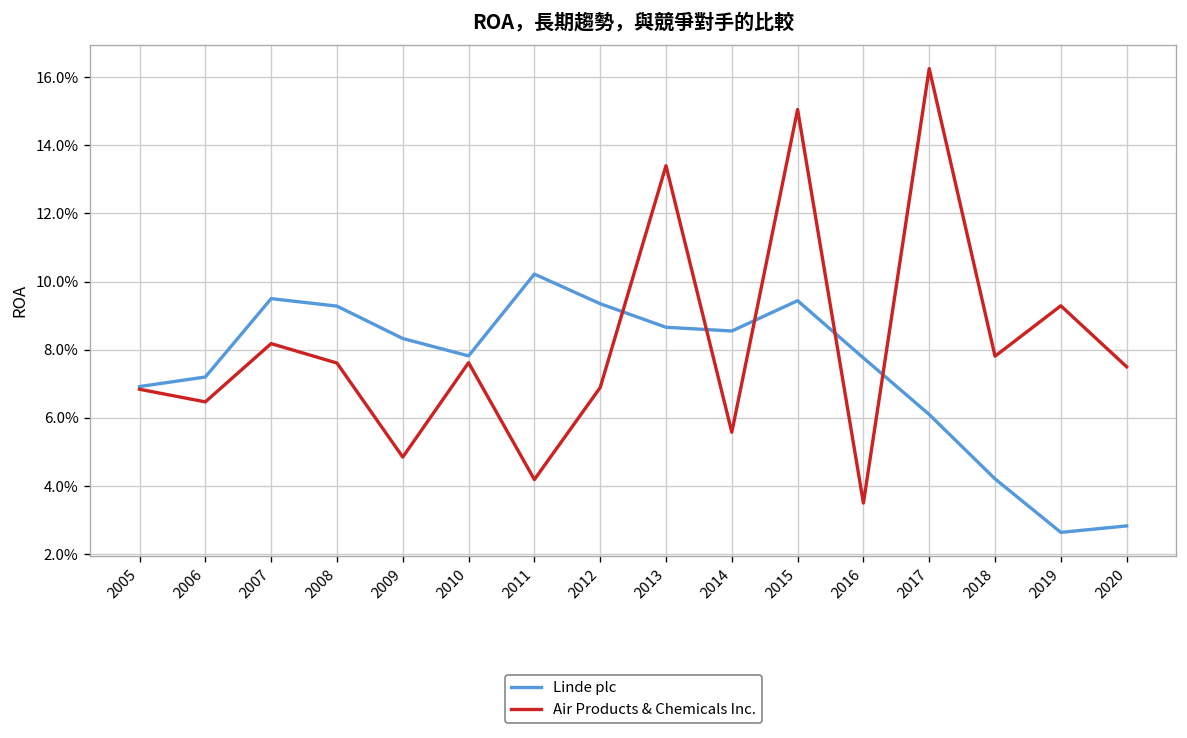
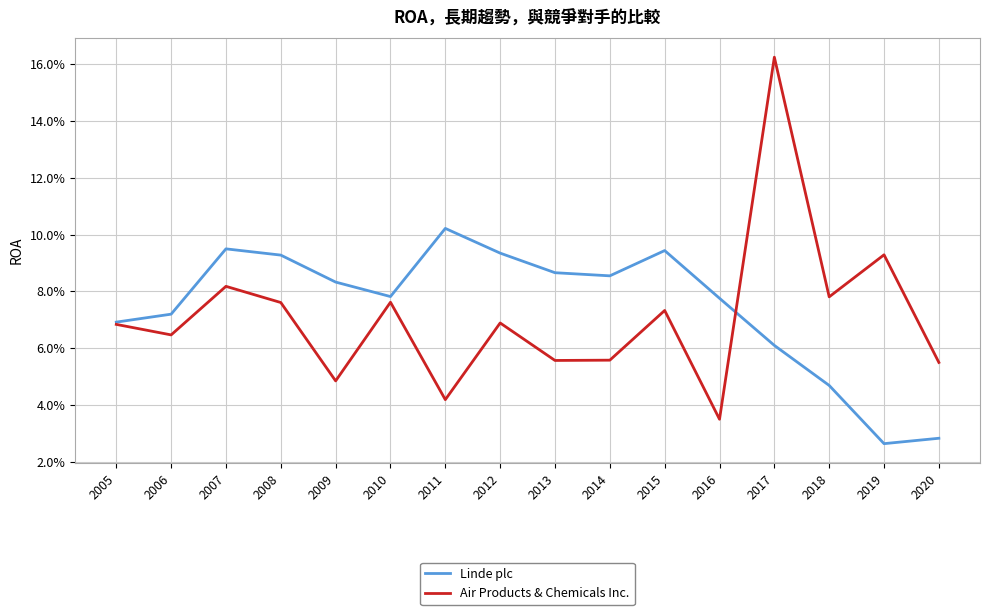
  {
    "Linde plc": {
      "2006": "7.2%",
      "2007": "9.5%",
      "2008": "9.3%",
      "2009": "8.3%",
      "2010": "7.8%",
      "2011": "10.2%",
      "2012": "9.4%",
      "2013": "8.7%",
      "2014": "8.6%",
      "2015": "9.4%",
      "2016": "7.8%",
      "2017": "6.1%",
-     "2018": "4.2%",
+     "2018": "4.7%",
      "2019": "2.6%",
      "2020": "2.8%"
    },
    "Air Products & Chemicals Inc.": {
      "2006": "6.5%",
      "2007": "8.2%",
      "2008": "7.6%",
      "2009": "4.9%",
      "2010": "7.6%",
      "2011": "4.2%",
      "2012": "6.9%",
-     "2013": "13.4%",
+     "2013": "5.6%",
      "2014": "5.6%",
-     "2015": "15.0%",
+     "2015": "7.3%",
      "2016": "3.5%",
      "2017": "16.3%",
      "2018": "7.8%",
      "2019": "9.3%",
-     "2020": "7.5%"
+     "2020": "5.5%"
    }
  }
